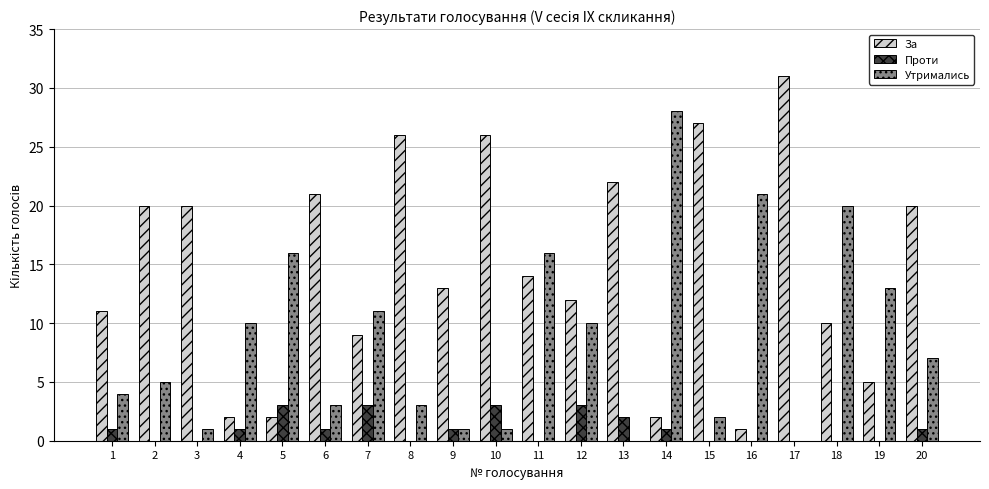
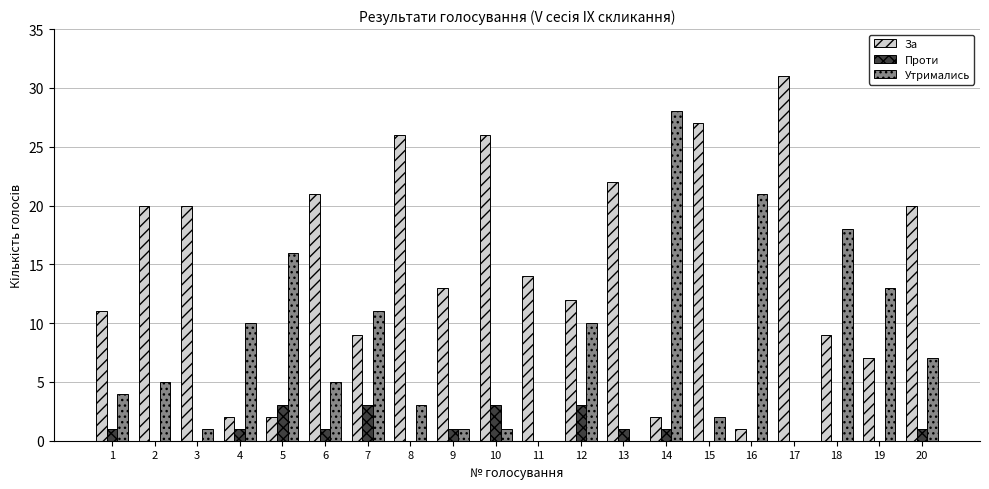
  {
    "За": {
      "1": 11,
      "2": 20,
      "3": 20,
      "4": 2,
      "5": 2,
      "6": 21,
      "7": 9,
      "8": 26,
      "9": 13,
      "10": 26,
      "11": 14,
      "12": 12,
      "13": 22,
      "14": 2,
      "15": 27,
      "16": 1,
      "17": 31,
-     "18": 10,
-     "19": 5,
+     "18": 9,
+     "19": 7,
      "20": 20
    },
    "Проти": {
      "1": 1,
      "2": 0,
      "3": 0,
      "4": 1,
      "5": 3,
      "6": 1,
      "7": 3,
      "8": 0,
      "9": 1,
      "10": 3,
      "11": 0,
      "12": 3,
-     "13": 2,
+     "13": 1,
      "14": 1,
      "15": 0,
      "16": 0,
      "17": 0,
      "18": 0,
      "19": 0,
      "20": 1
    },
    "Утримались": {
      "1": 4,
      "2": 5,
      "3": 1,
      "4": 10,
      "5": 16,
-     "6": 3,
+     "6": 5,
      "7": 11,
      "8": 3,
      "9": 1,
      "10": 1,
-     "11": 16,
+     "11": 0,
      "12": 10,
      "13": 0,
      "14": 28,
      "15": 2,
      "16": 21,
      "17": 0,
-     "18": 20,
+     "18": 18,
      "19": 13,
      "20": 7
    }
  }
